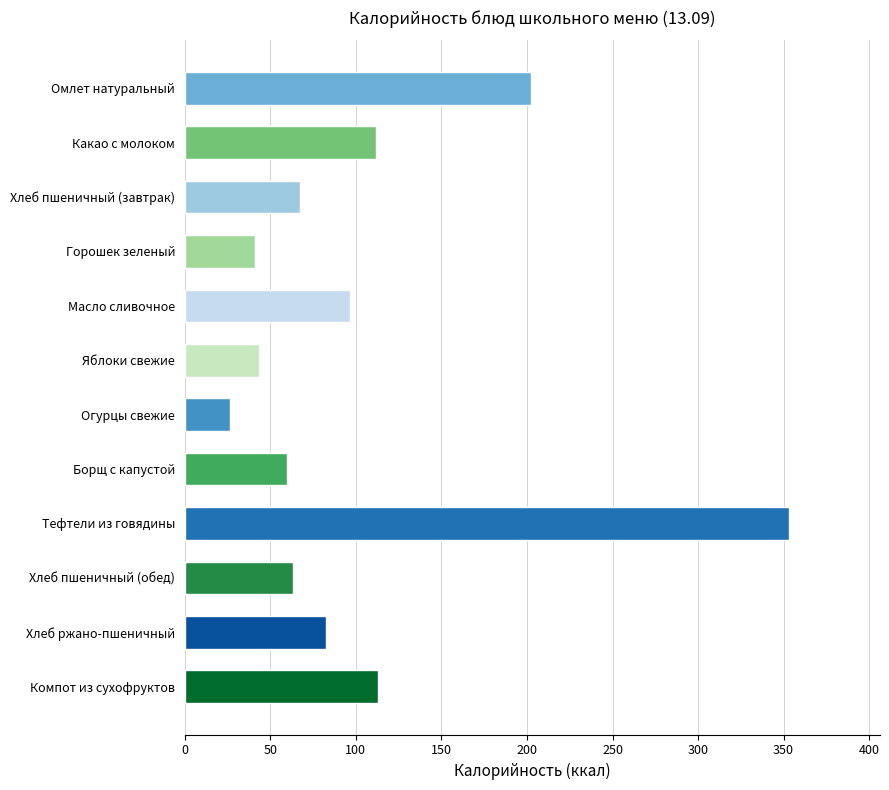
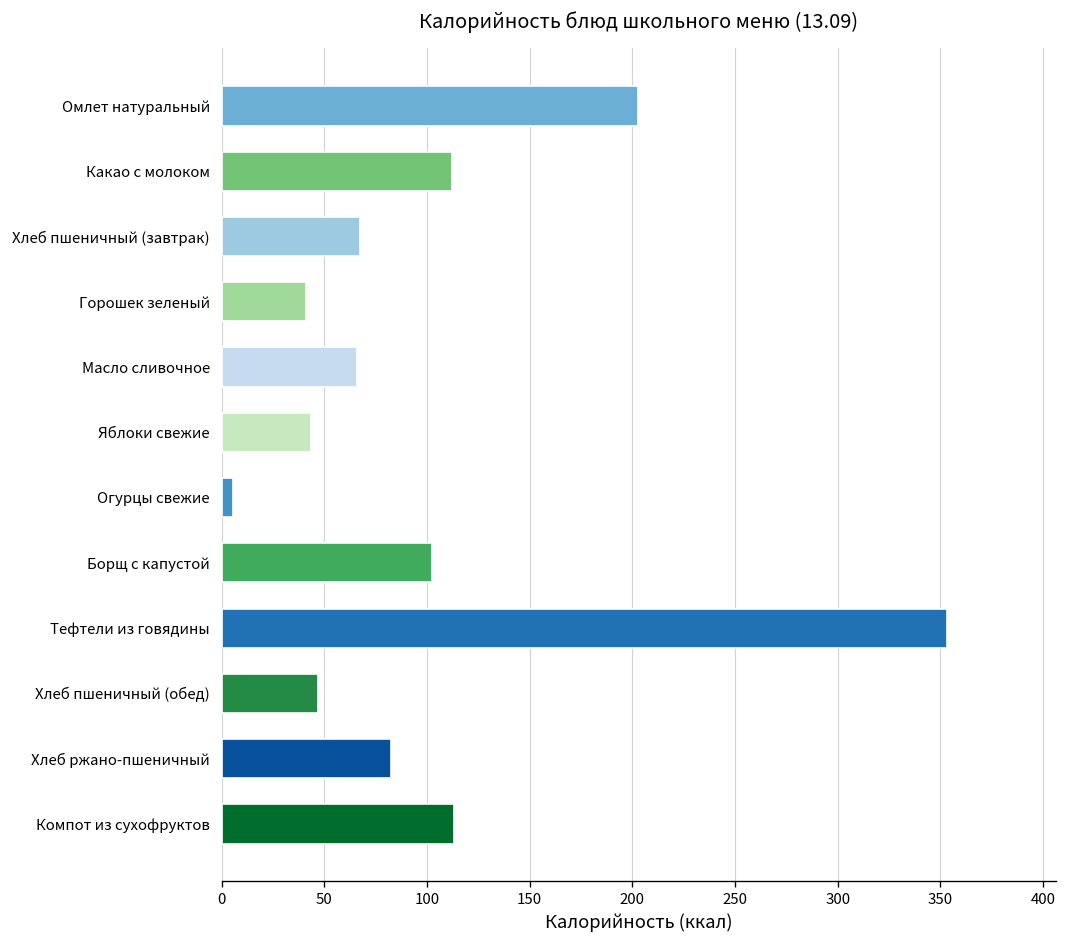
  {
    "Омлет натуральный": 203,
    "Какао с молоком": 112,
    "Хлеб пшеничный (завтрак)": 68,
    "Горошек зеленый": 41,
-   "Масло сливочное": 97,
+   "Масло сливочное": 66,
    "Яблоки свежие": 43,
-   "Огурцы свежие": 26,
-   "Борщ с капустой": 60,
+   "Огурцы свежие": 5,
+   "Борщ с капустой": 103,
    "Тефтели из говядины": 353,
-   "Хлеб пшеничный (обед)": 63,
+   "Хлеб пшеничный (обед)": 47,
    "Хлеб ржано-пшеничный": 83,
    "Компот из сухофруктов": 113
  }
